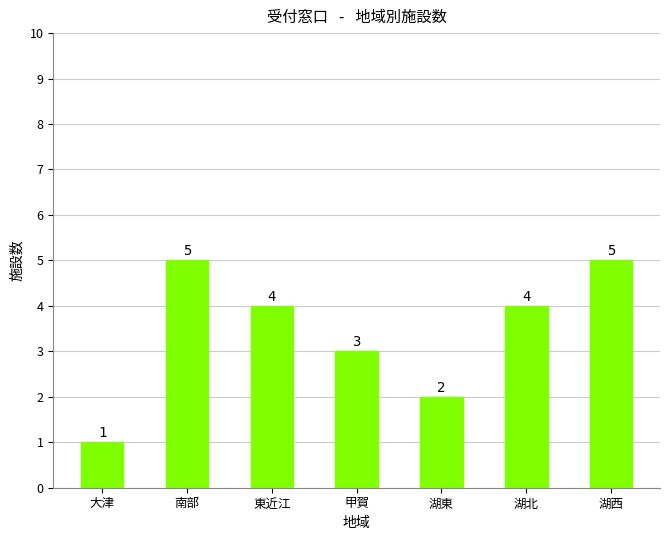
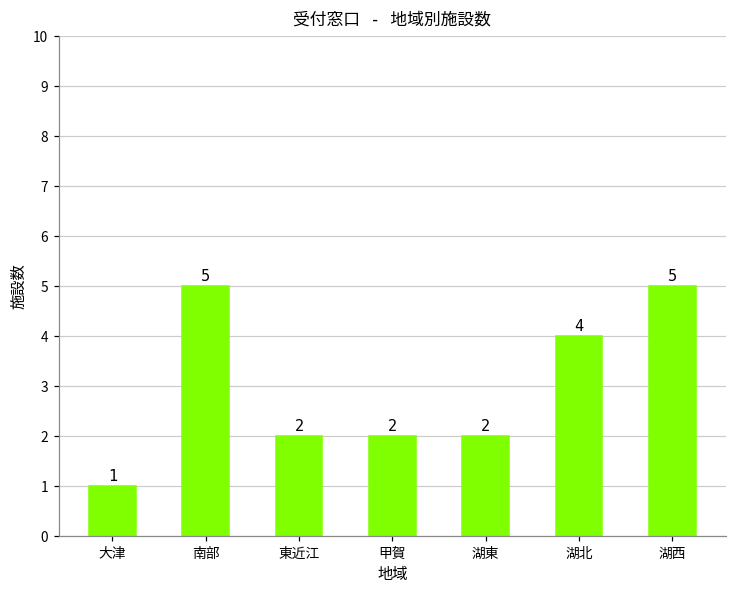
  {
    "大津": 1,
    "南部": 5,
-   "東近江": 4,
-   "甲賀": 3,
+   "東近江": 2,
+   "甲賀": 2,
    "湖東": 2,
    "湖北": 4,
    "湖西": 5
  }
